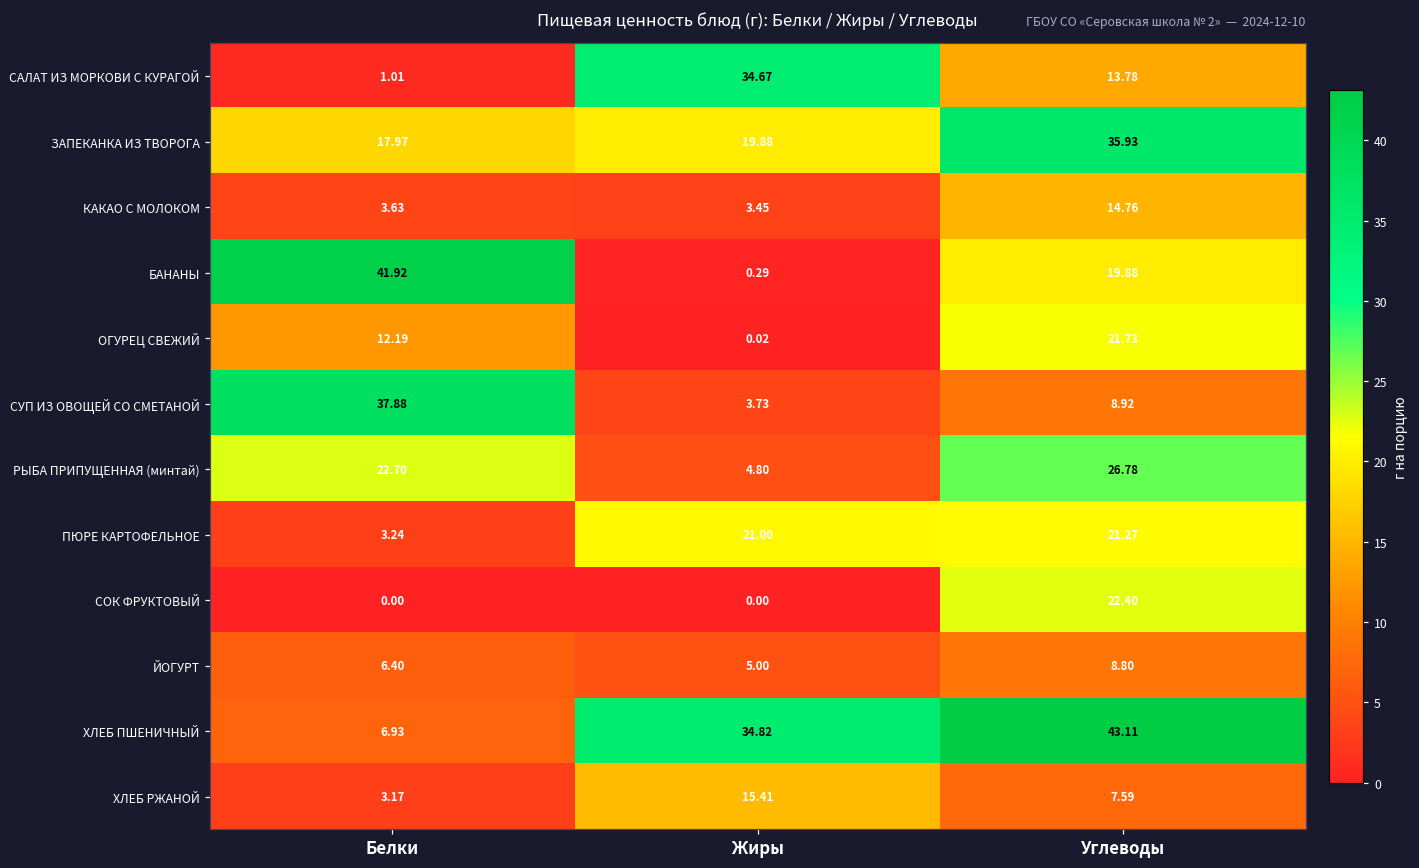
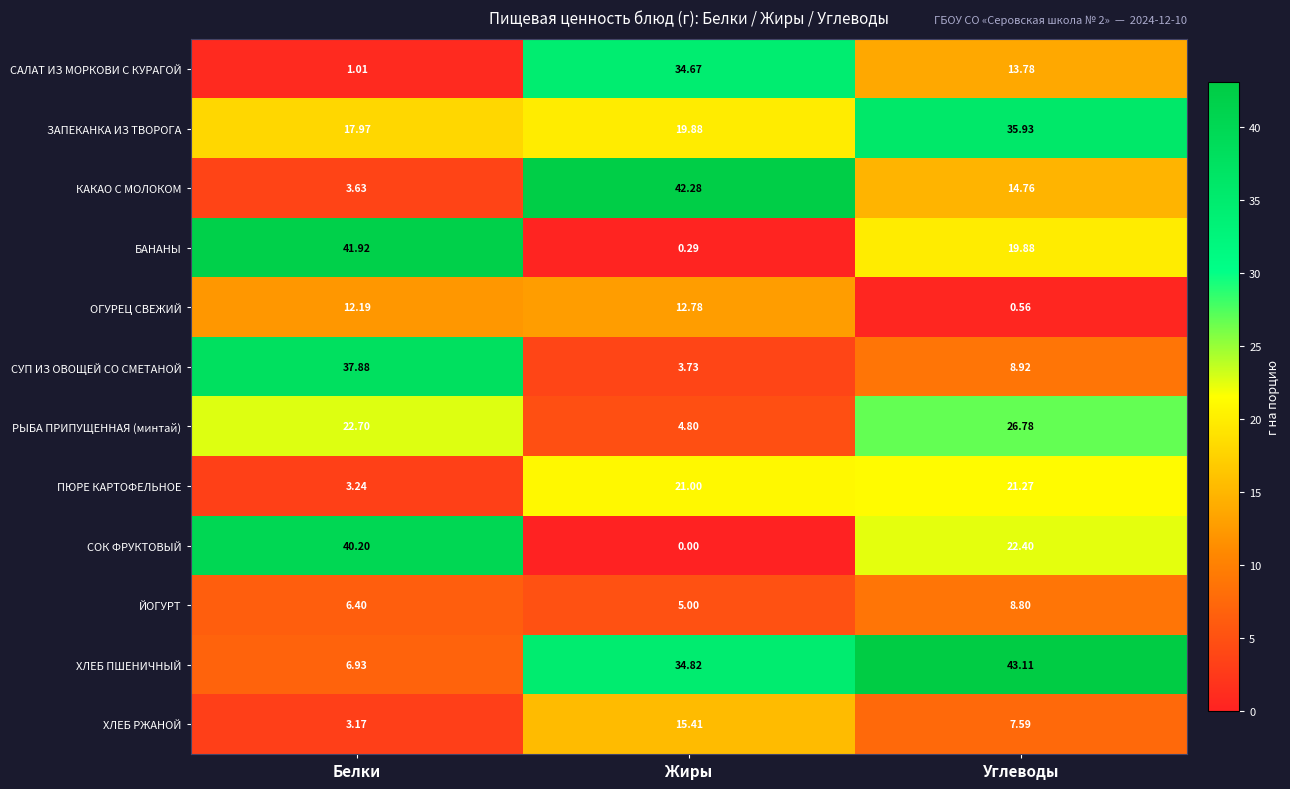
  {
    "САЛАТ ИЗ МОРКОВИ С КУРАГОЙ": {
      "Белки": 1.01,
      "Жиры": 34.67,
      "Углеводы": 13.78
    },
    "ЗАПЕКАНКА ИЗ ТВОРОГА": {
      "Белки": 17.97,
      "Жиры": 19.88,
      "Углеводы": 35.93
    },
    "КАКАО С МОЛОКОМ": {
      "Белки": 3.63,
-     "Жиры": 3.45,
+     "Жиры": 42.28,
      "Углеводы": 14.76
    },
    "БАНАНЫ": {
      "Белки": 41.92,
      "Жиры": 0.29,
      "Углеводы": 19.88
    },
    "ОГУРЕЦ СВЕЖИЙ": {
      "Белки": 12.19,
-     "Жиры": 0.02,
-     "Углеводы": 21.73
+     "Жиры": 12.78,
+     "Углеводы": 0.56
    },
    "СУП ИЗ ОВОЩЕЙ СО СМЕТАНОЙ": {
      "Белки": 37.88,
      "Жиры": 3.73,
      "Углеводы": 8.92
    },
    "РЫБА ПРИПУЩЕННАЯ (минтай)": {
      "Белки": 22.70,
      "Жиры": 4.80,
      "Углеводы": 26.78
    },
    "ПЮРЕ КАРТОФЕЛЬНОЕ": {
      "Белки": 3.24,
      "Жиры": 21.00,
      "Углеводы": 21.27
    },
    "СОК ФРУКТОВЫЙ": {
-     "Белки": 0.00,
+     "Белки": 40.20,
      "Жиры": 0.00,
      "Углеводы": 22.40
    },
    "ЙОГУРТ": {
      "Белки": 6.40,
      "Жиры": 5.00,
      "Углеводы": 8.80
    },
    "ХЛЕБ ПШЕНИЧНЫЙ": {
      "Белки": 6.93,
      "Жиры": 34.82,
      "Углеводы": 43.11
    },
    "ХЛЕБ РЖАНОЙ": {
      "Белки": 3.17,
      "Жиры": 15.41,
      "Углеводы": 7.59
    }
  }
